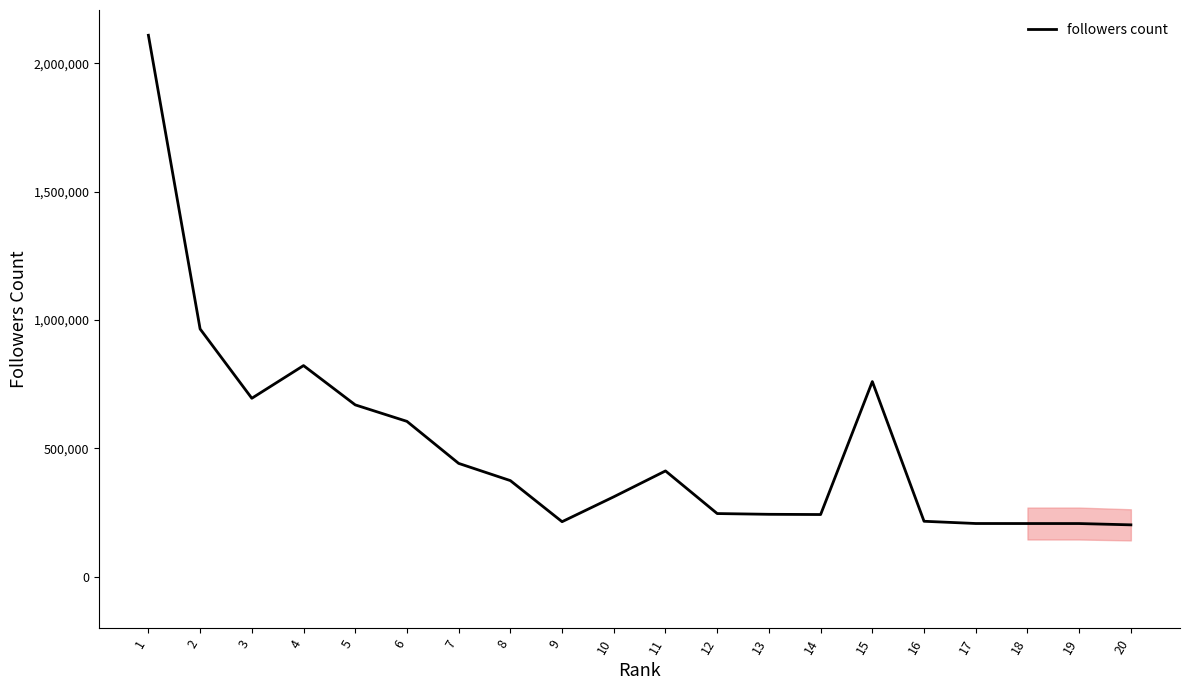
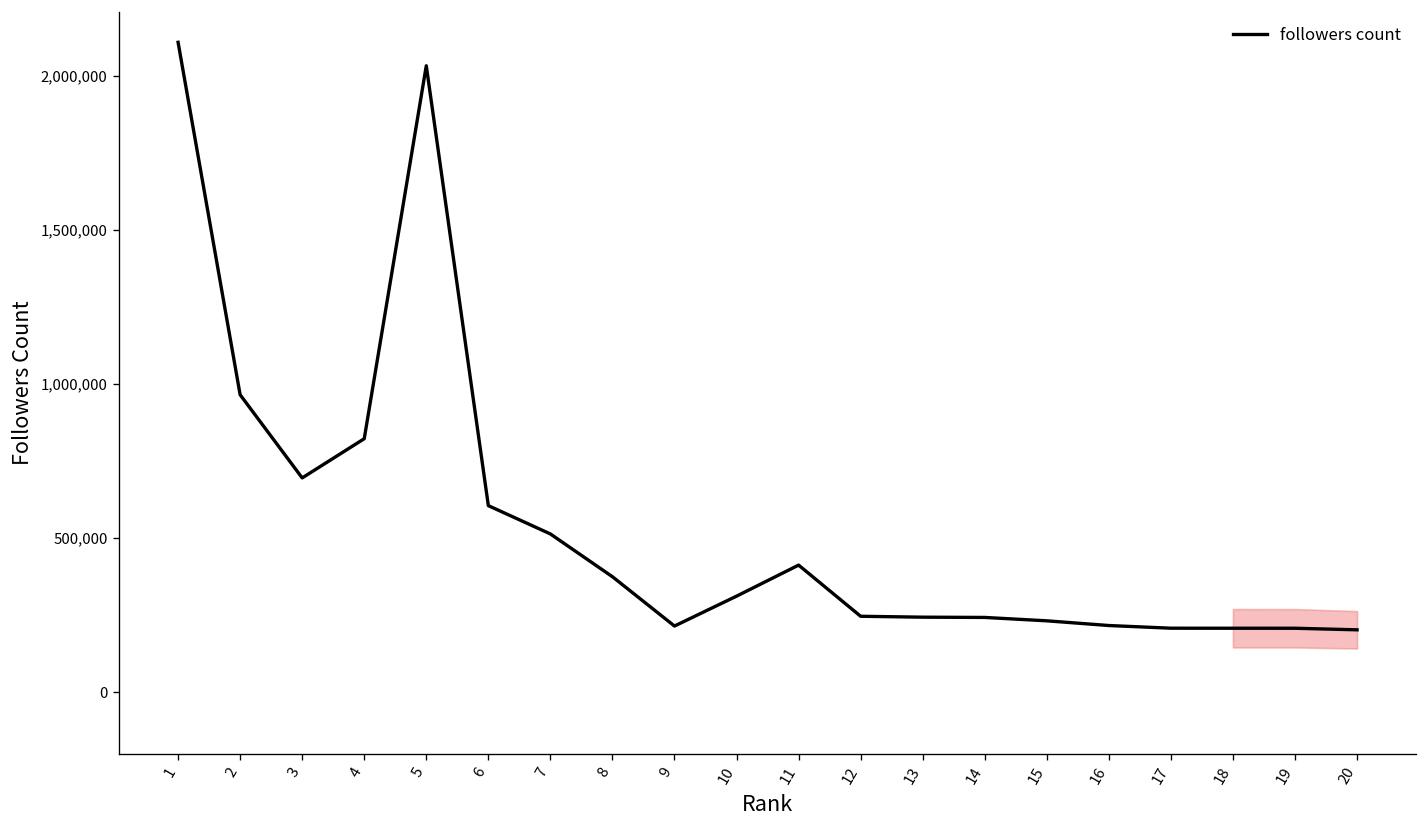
  {
    "followers count": {
      "1": "2,110,000",
      "2": "970,000",
      "3": "700,000",
      "4": "820,000",
-     "5": "670,000",
+     "5": "2,030,000",
      "6": "610,000",
-     "7": "440,000",
+     "7": "510,000",
      "8": "370,000",
      "9": "210,000",
      "10": "310,000",
      "11": "410,000",
      "12": "250,000",
      "13": "240,000",
      "14": "240,000",
-     "15": "760,000",
+     "15": "230,000",
      "16": "220,000",
      "17": "210,000",
      "18": "210,000",
      "19": "210,000",
      "20": "200,000"
    }
  }
